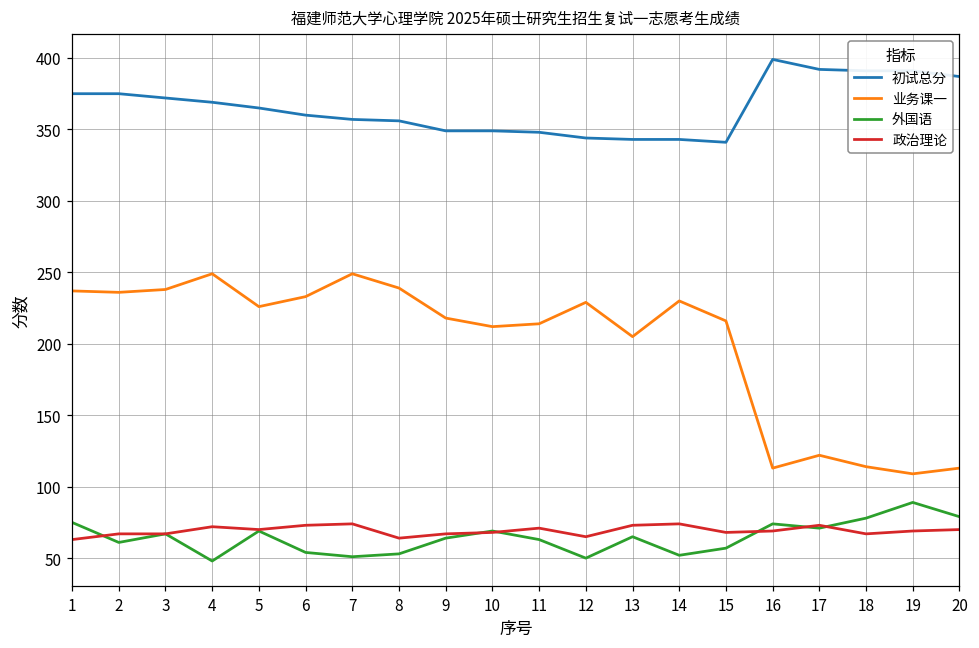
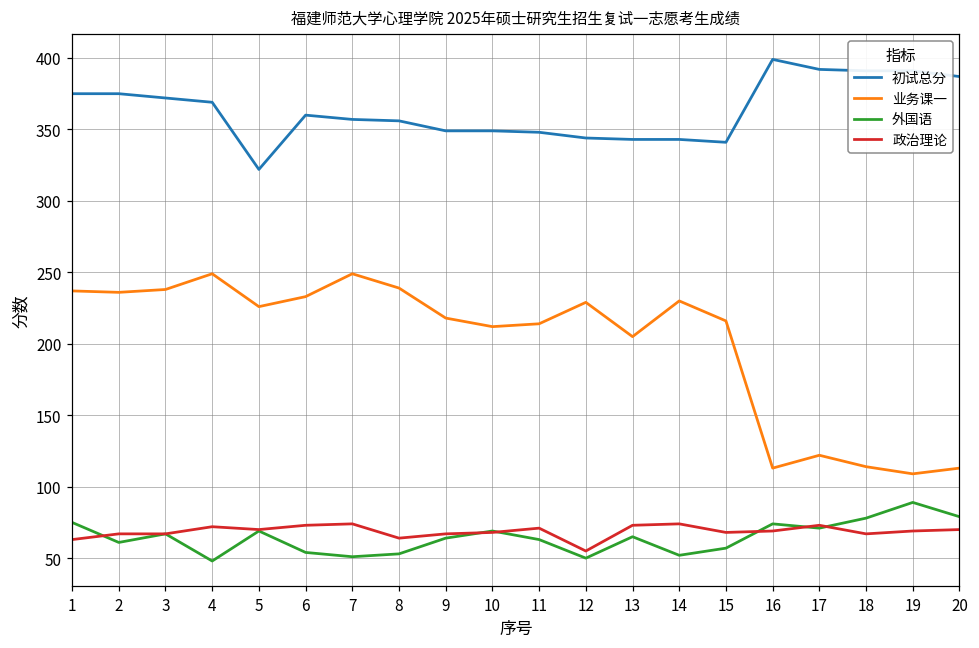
  {
    "初试总分": {
      "1": 375,
      "2": 375,
      "3": 372,
      "4": 369,
-     "5": 365,
+     "5": 322,
      "6": 360,
      "7": 357,
      "8": 356,
      "9": 349,
      "10": 349,
      "11": 348,
      "12": 344,
      "13": 343,
      "14": 343,
      "15": 341,
      "16": 399,
      "17": 392,
      "20": 387
    },
    "业务课一": {
      "1": 237,
      "2": 236,
      "3": 238,
      "4": 249,
      "5": 226,
      "6": 233,
      "7": 249,
      "8": 239,
      "9": 218,
      "10": 212,
      "11": 214,
      "12": 229,
      "13": 205,
      "14": 230,
      "15": 216,
      "16": 113,
      "17": 122,
      "18": 114,
      "19": 109,
      "20": 113
    },
    "外国语": {
      "1": 75,
      "2": 61,
      "4": 48,
      "6": 54,
      "7": 51,
      "8": 53,
      "9": 64,
      "11": 63,
      "12": 50,
      "13": 65,
      "14": 52,
      "15": 57,
      "16": 74,
      "17": 71,
      "18": 78,
      "19": 89,
      "20": 79
    },
    "政治理论": {
      "1": 63,
      "2": 67,
      "4": 72,
      "6": 73,
      "7": 74,
      "8": 64,
      "9": 67,
      "11": 71,
-     "12": 65,
+     "12": 55,
      "13": 73,
      "14": 74,
      "15": 68,
      "16": 69,
      "17": 73,
      "18": 67,
      "19": 69,
      "20": 70
    }
  }
